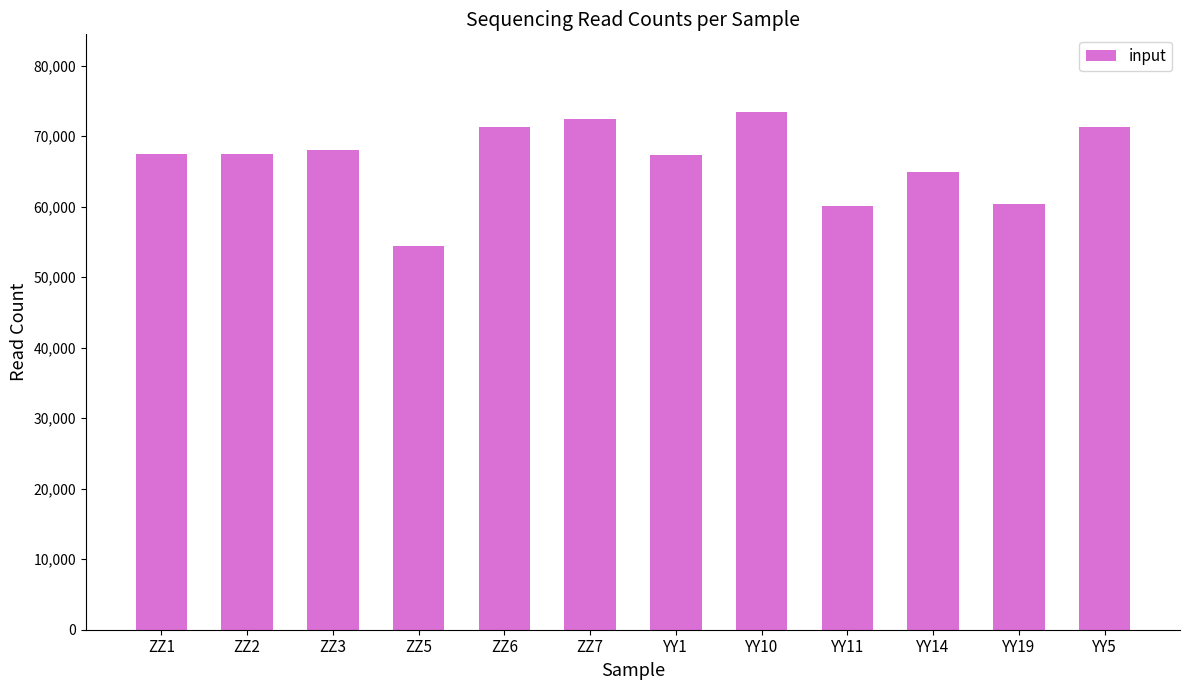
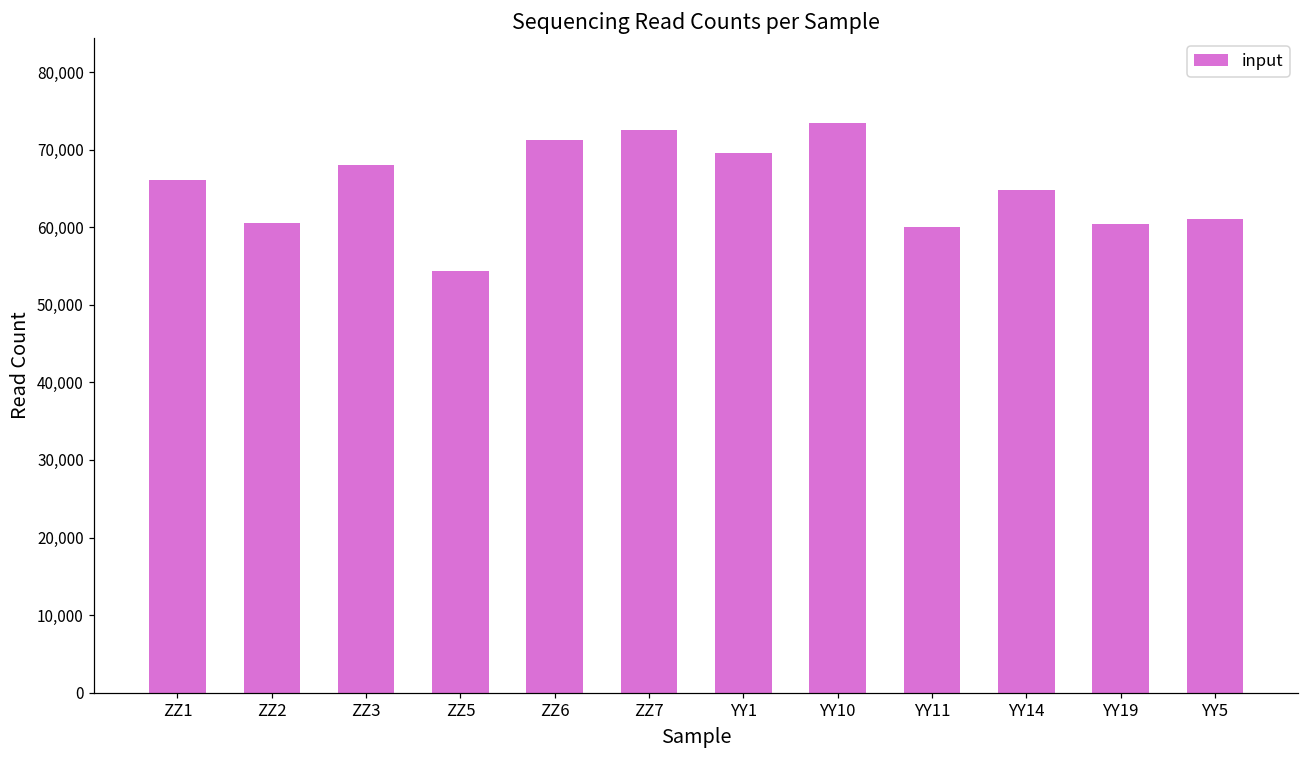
  {
-   "ZZ1": "67,000",
-   "ZZ2": "67,000",
+   "ZZ1": "66,000",
+   "ZZ2": "61,000",
    "ZZ3": "68,000",
    "ZZ5": "54,000",
    "ZZ6": "71,000",
    "ZZ7": "72,000",
-   "YY1": "67,000",
+   "YY1": "70,000",
    "YY10": "73,000",
    "YY11": "60,000",
    "YY14": "65,000",
    "YY19": "60,000",
-   "YY5": "71,000"
+   "YY5": "61,000"
  }
